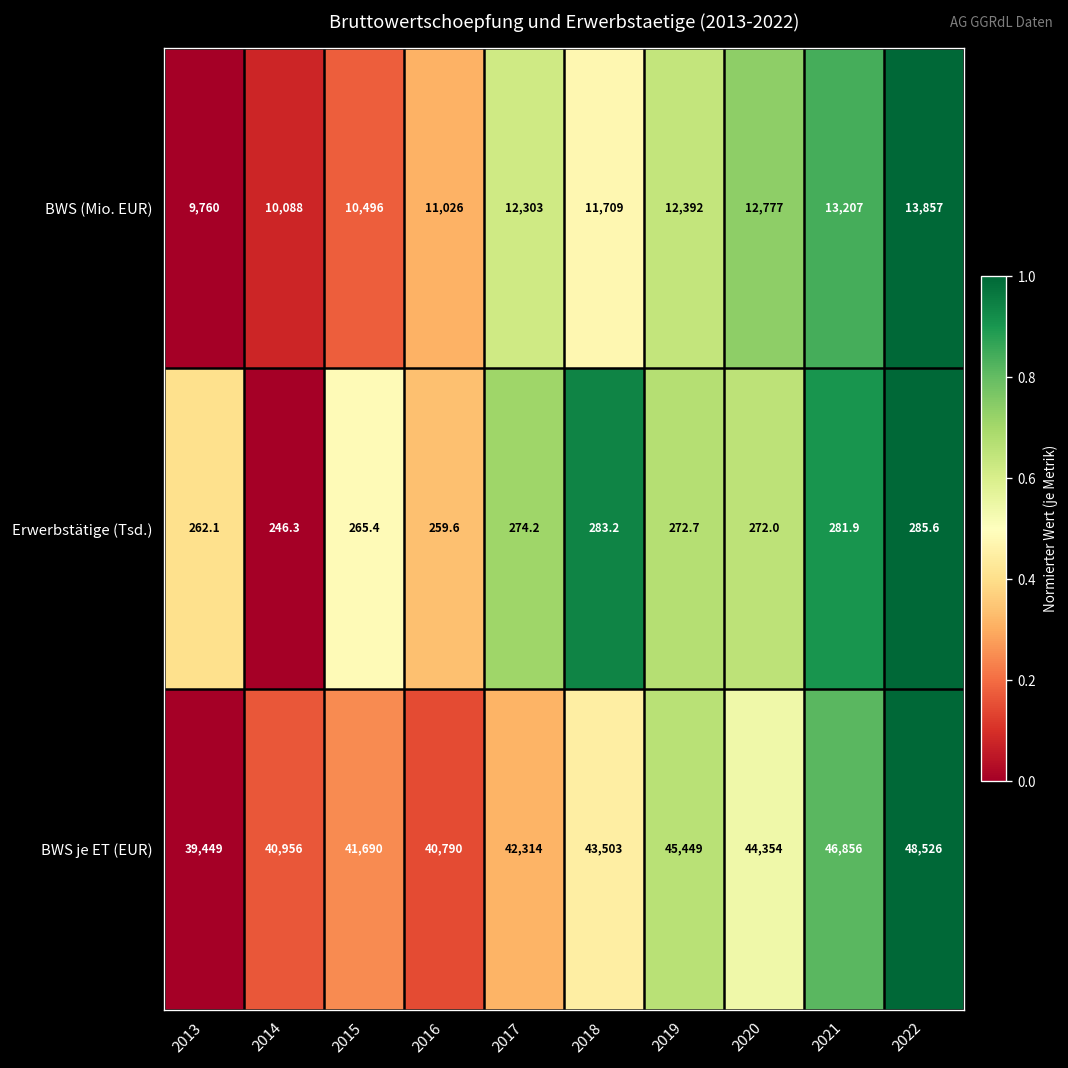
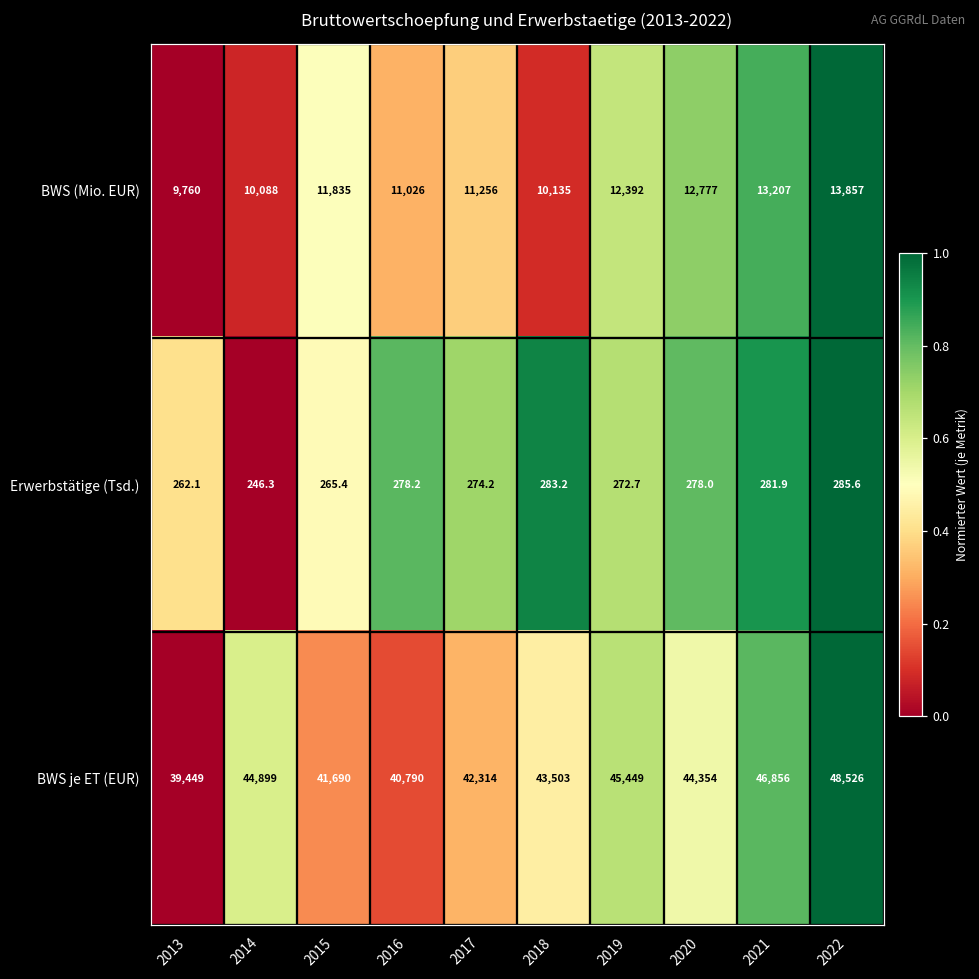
  {
    "BWS (Mio. EUR)": {
      "2013": "9,760",
      "2014": "10,088",
-     "2015": "10,496",
+     "2015": "11,835",
      "2016": "11,026",
-     "2017": "12,303",
-     "2018": "11,709",
+     "2017": "11,256",
+     "2018": "10,135",
      "2019": "12,392",
      "2020": "12,777",
      "2021": "13,207",
      "2022": "13,857"
    },
    "Erwerbstätige (Tsd.)": {
      "2013": "262.1",
      "2014": "246.3",
      "2015": "265.4",
-     "2016": "259.6",
+     "2016": "278.2",
      "2017": "274.2",
      "2018": "283.2",
      "2019": "272.7",
-     "2020": "272.0",
+     "2020": "278.0",
      "2021": "281.9",
      "2022": "285.6"
    },
    "BWS je ET (EUR)": {
      "2013": "39,449",
-     "2014": "40,956",
+     "2014": "44,899",
      "2015": "41,690",
      "2016": "40,790",
      "2017": "42,314",
      "2018": "43,503",
      "2019": "45,449",
      "2020": "44,354",
      "2021": "46,856",
      "2022": "48,526"
    }
  }
